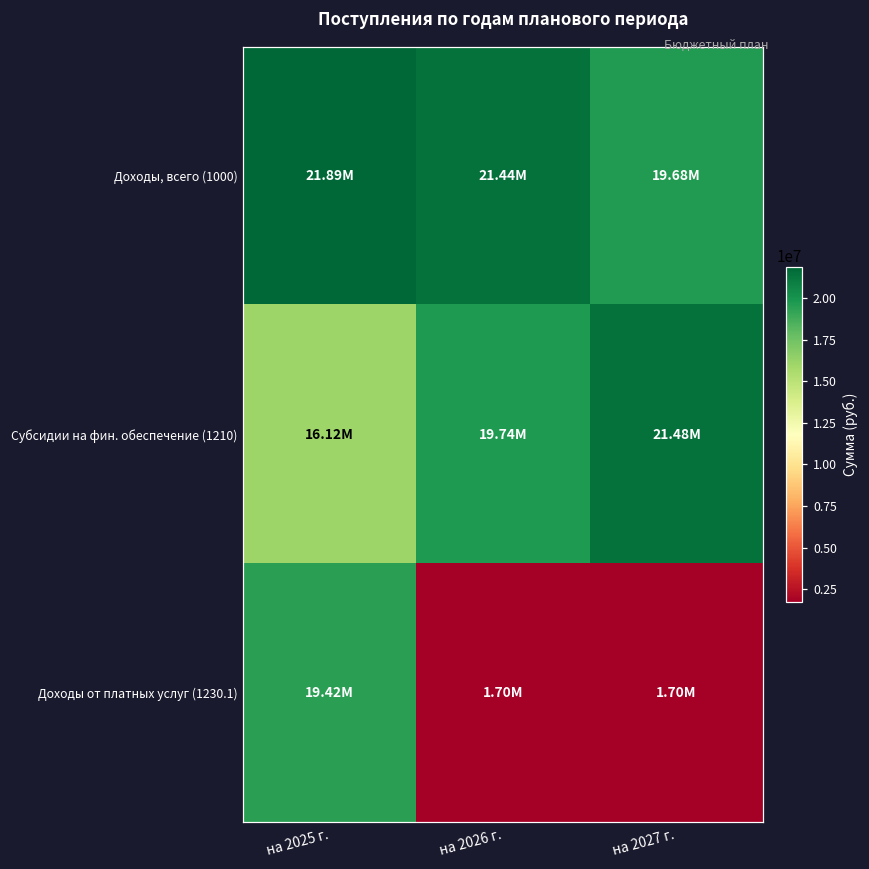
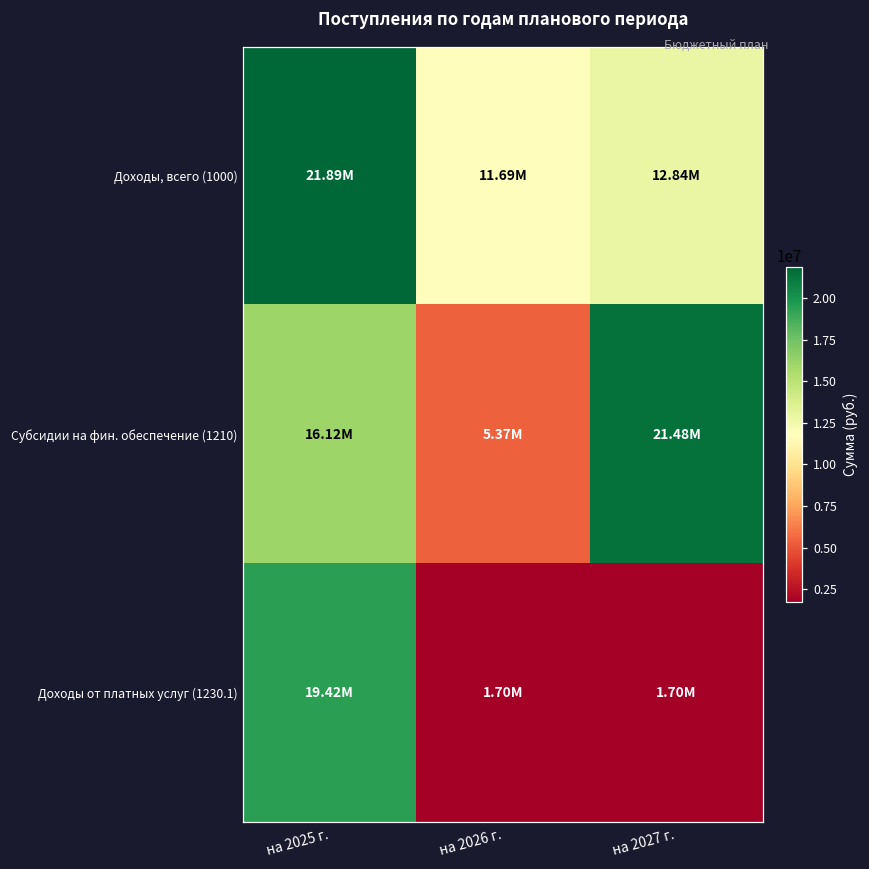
  {
    "Доходы, всего (1000)": {
      "на 2025 г.": "21.89M",
-     "на 2026 г.": "21.44M",
-     "на 2027 г.": "19.68M"
+     "на 2026 г.": "11.69M",
+     "на 2027 г.": "12.84M"
    },
    "Субсидии на фин. обеспечение (1210)": {
      "на 2025 г.": "16.12M",
-     "на 2026 г.": "19.74M",
+     "на 2026 г.": "5.37M",
      "на 2027 г.": "21.48M"
    },
    "Доходы от платных услуг (1230.1)": {
      "на 2025 г.": "19.42M",
      "на 2026 г.": "1.70M",
      "на 2027 г.": "1.70M"
    }
  }
